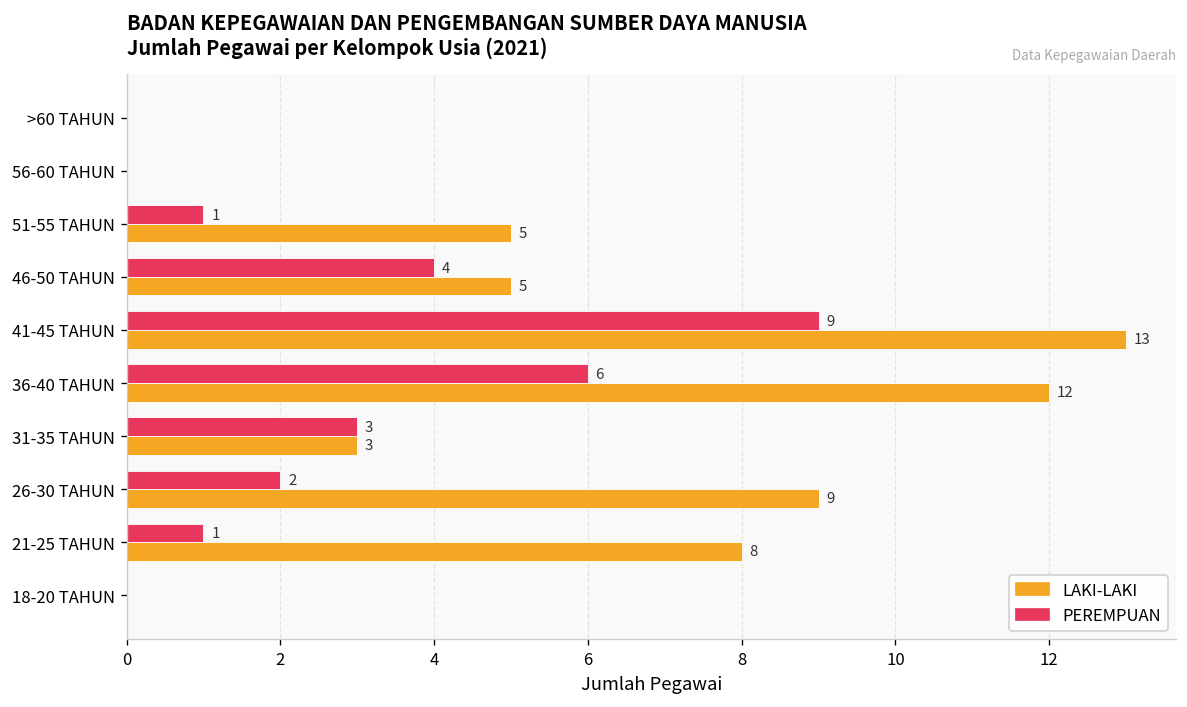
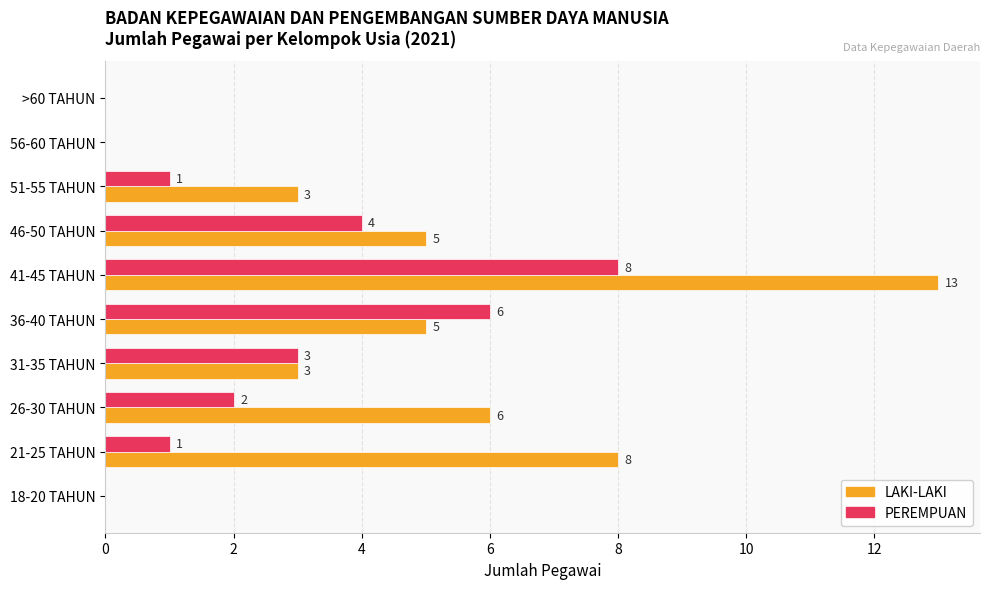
  {
    "LAKI-LAKI": {
-     "51-55 TAHUN": 5,
+     "51-55 TAHUN": 3,
      "46-50 TAHUN": 5,
      "41-45 TAHUN": 13,
-     "36-40 TAHUN": 12,
+     "36-40 TAHUN": 5,
      "31-35 TAHUN": 3,
-     "26-30 TAHUN": 9,
+     "26-30 TAHUN": 6,
      "21-25 TAHUN": 8
    },
    "PEREMPUAN": {
      "51-55 TAHUN": 1,
      "46-50 TAHUN": 4,
-     "41-45 TAHUN": 9,
+     "41-45 TAHUN": 8,
      "36-40 TAHUN": 6,
      "31-35 TAHUN": 3,
      "26-30 TAHUN": 2,
      "21-25 TAHUN": 1
    }
  }
